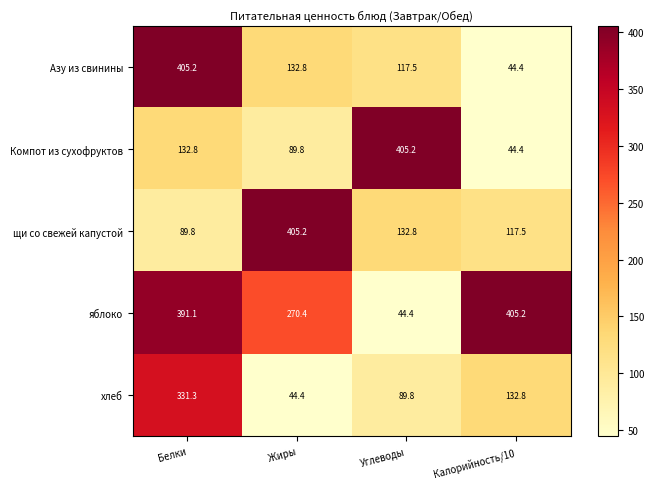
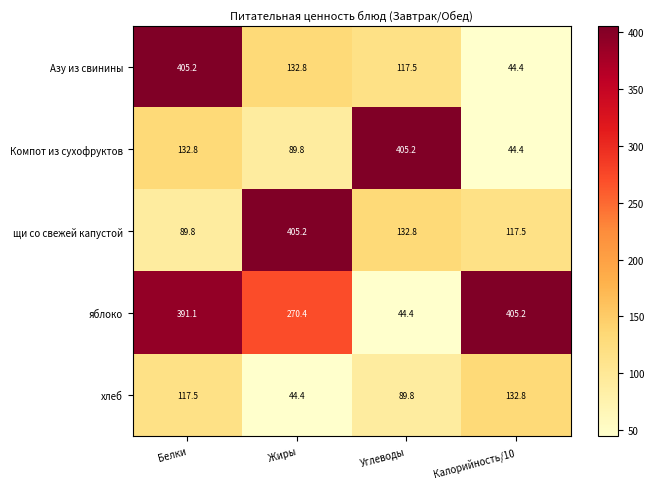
  {
    "Азу из свинины": {
      "Белки": 405.2,
      "Жиры": 132.8,
      "Углеводы": 117.5,
      "Калорийность/10": 44.4
    },
    "Компот из сухофруктов": {
      "Белки": 132.8,
      "Жиры": 89.8,
      "Углеводы": 405.2,
      "Калорийность/10": 44.4
    },
    "щи со свежей капустой": {
      "Белки": 89.8,
      "Жиры": 405.2,
      "Углеводы": 132.8,
      "Калорийность/10": 117.5
    },
    "яблоко": {
      "Белки": 391.1,
      "Жиры": 270.4,
      "Углеводы": 44.4,
      "Калорийность/10": 405.2
    },
    "хлеб": {
-     "Белки": 331.3,
+     "Белки": 117.5,
      "Жиры": 44.4,
      "Углеводы": 89.8,
      "Калорийность/10": 132.8
    }
  }
